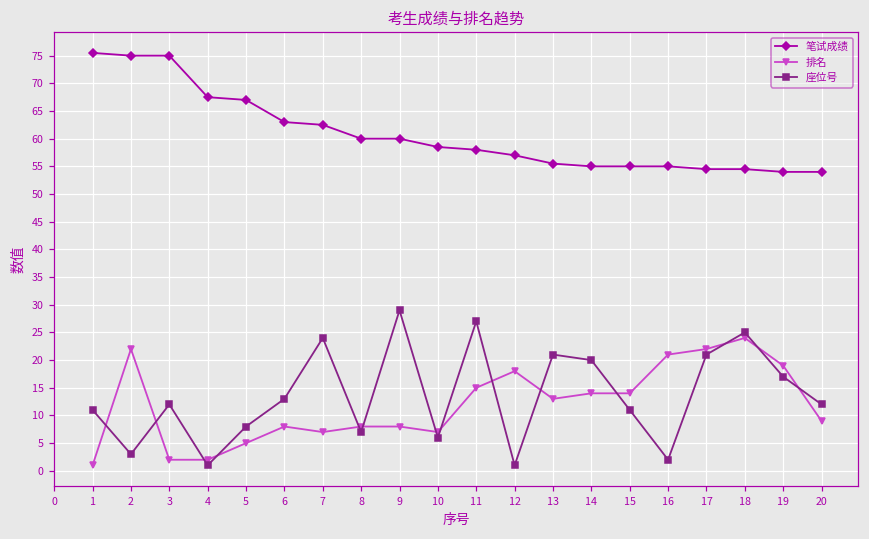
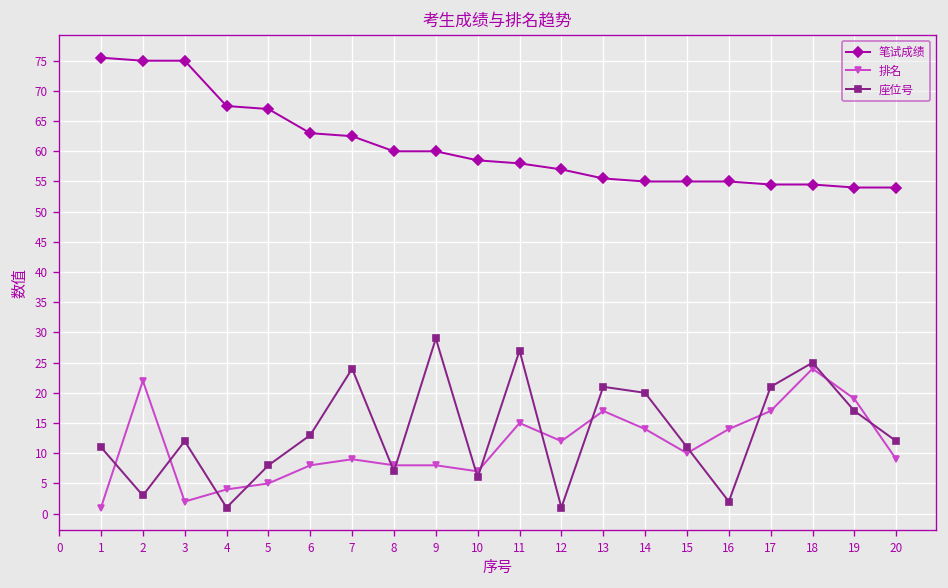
  {
    "排名": {
      "1": 1,
      "2": 22,
      "3": 2,
-     "4": 2,
+     "4": 4,
      "5": 5,
      "6": 8,
-     "7": 7,
+     "7": 9,
      "8": 8,
      "9": 8,
      "10": 7,
      "11": 15,
-     "12": 18,
-     "13": 13,
+     "12": 12,
+     "13": 17,
      "14": 14,
-     "15": 14,
-     "16": 21,
-     "17": 22,
+     "15": 10,
+     "16": 14,
+     "17": 17,
      "18": 24,
      "19": 19,
      "20": 9
    }
  }
